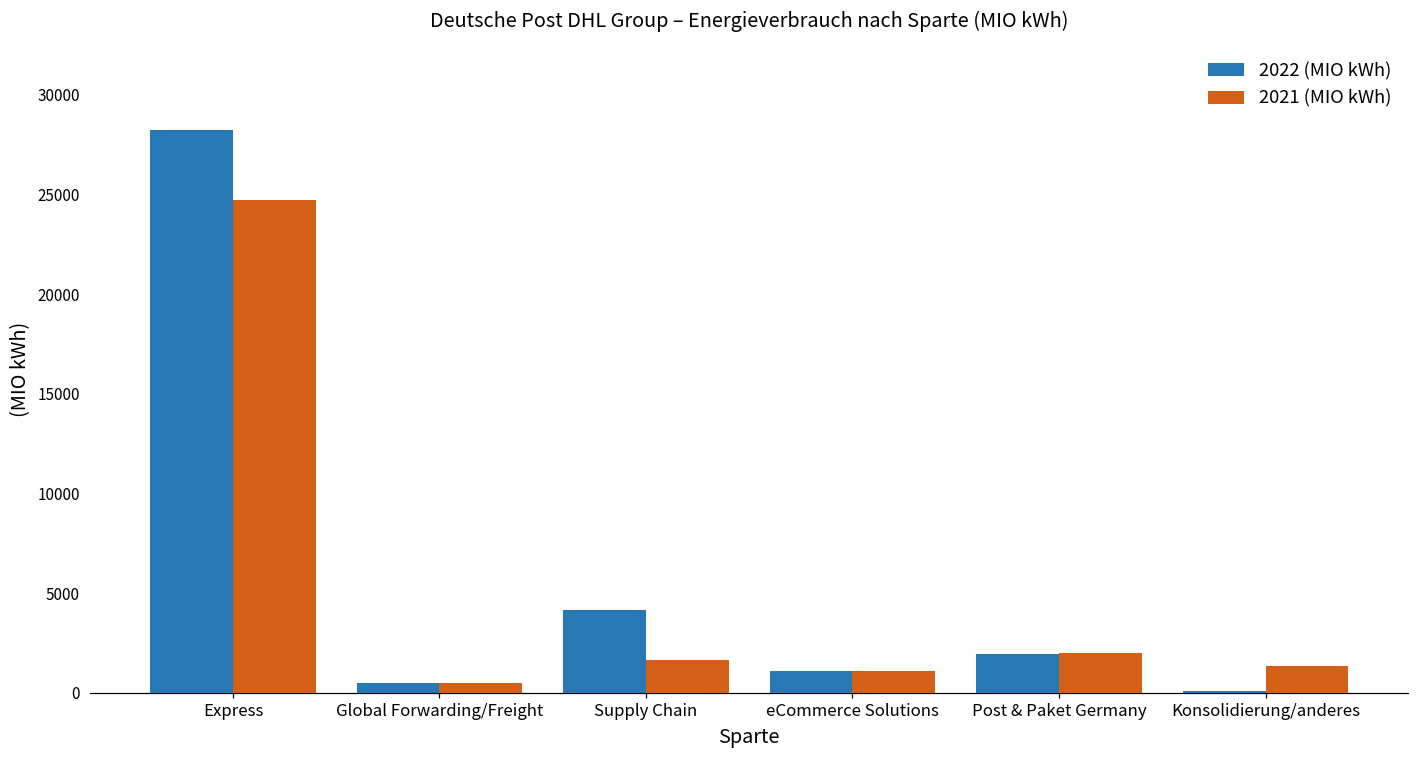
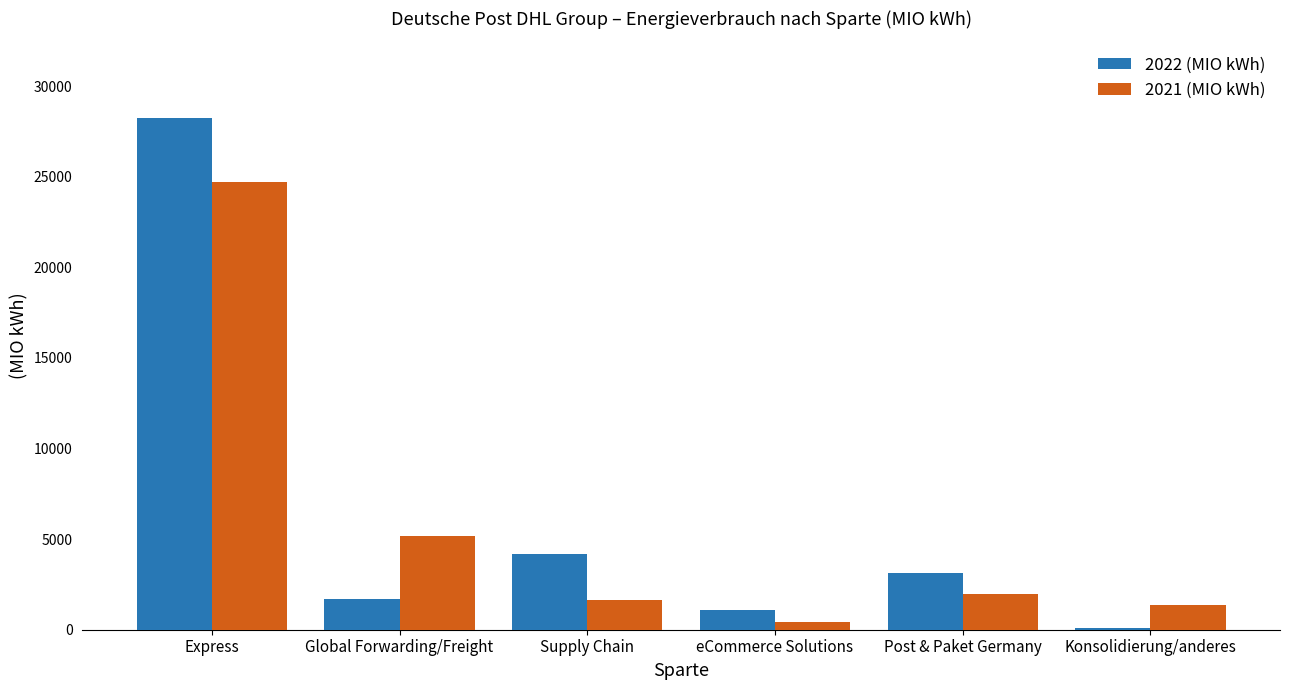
  {
    "2022 (MIO kWh)": {
      "Express": 28200,
-     "Global Forwarding/Freight": 500,
+     "Global Forwarding/Freight": 1700,
      "Supply Chain": 4200,
      "eCommerce Solutions": 1100,
-     "Post & Paket Germany": 1900
+     "Post & Paket Germany": 3100
    },
    "2021 (MIO kWh)": {
      "Express": 24700,
-     "Global Forwarding/Freight": 500,
+     "Global Forwarding/Freight": 5100,
      "Supply Chain": 1600,
-     "eCommerce Solutions": 1100,
+     "eCommerce Solutions": 400,
      "Post & Paket Germany": 2000,
      "Konsolidierung/anderes": 1400
    }
  }
